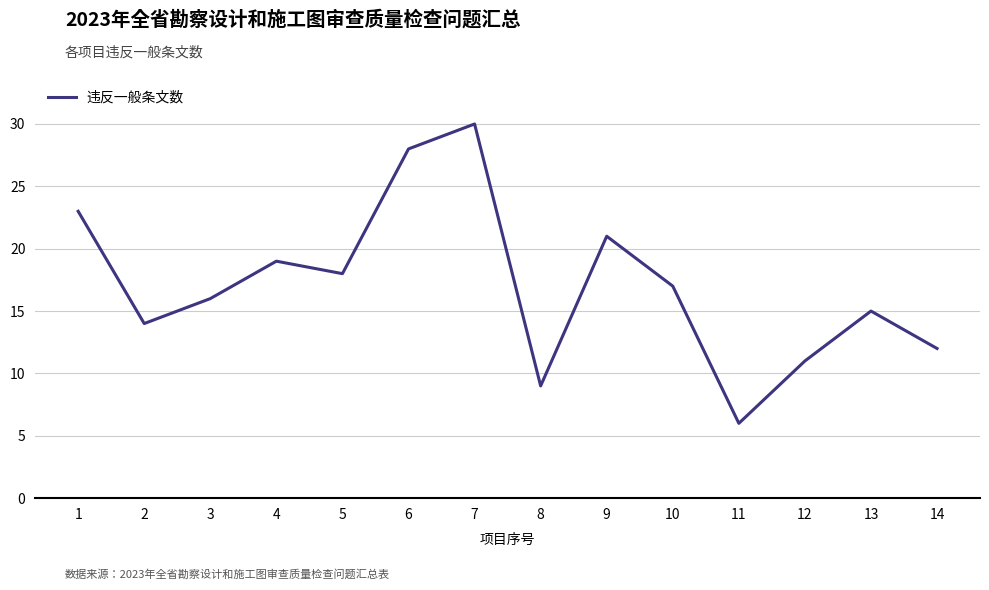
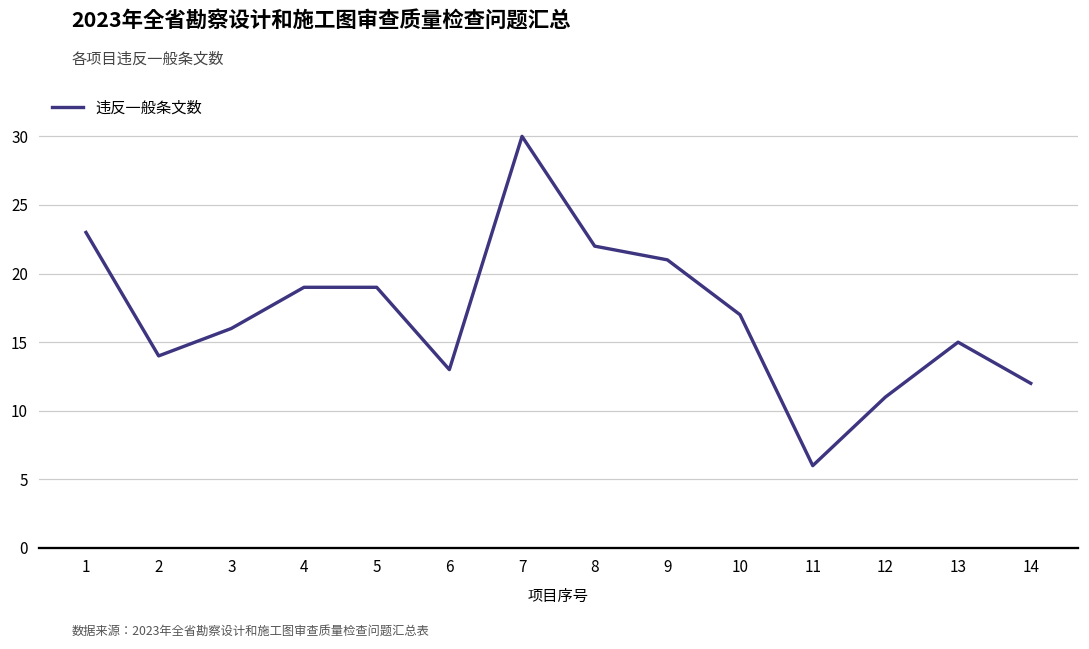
  {
    "1": 23,
    "2": 14,
    "3": 16,
    "4": 19,
-   "5": 18,
-   "6": 28,
+   "5": 19,
+   "6": 13,
    "7": 30,
-   "8": 9,
+   "8": 22,
    "9": 21,
    "10": 17,
    "11": 6,
    "12": 11,
    "13": 15,
    "14": 12
  }
